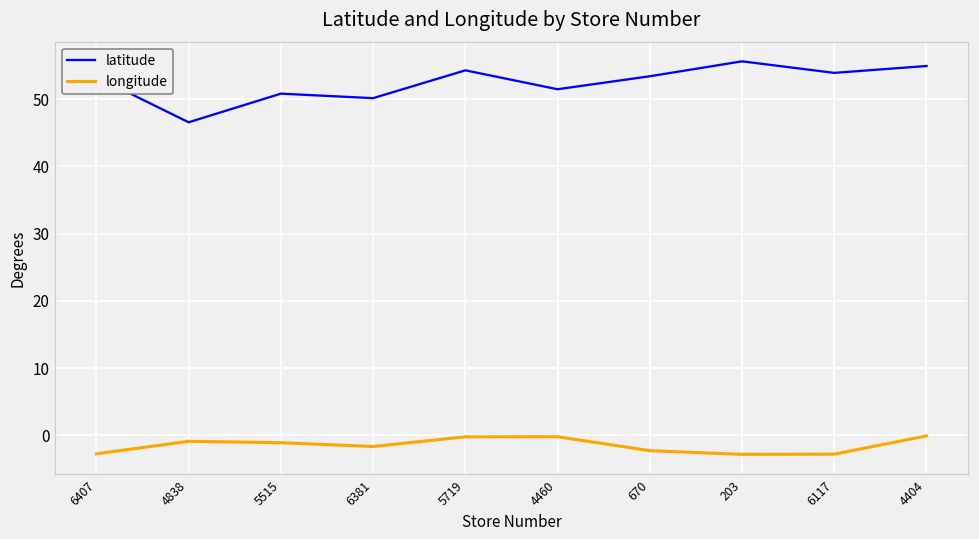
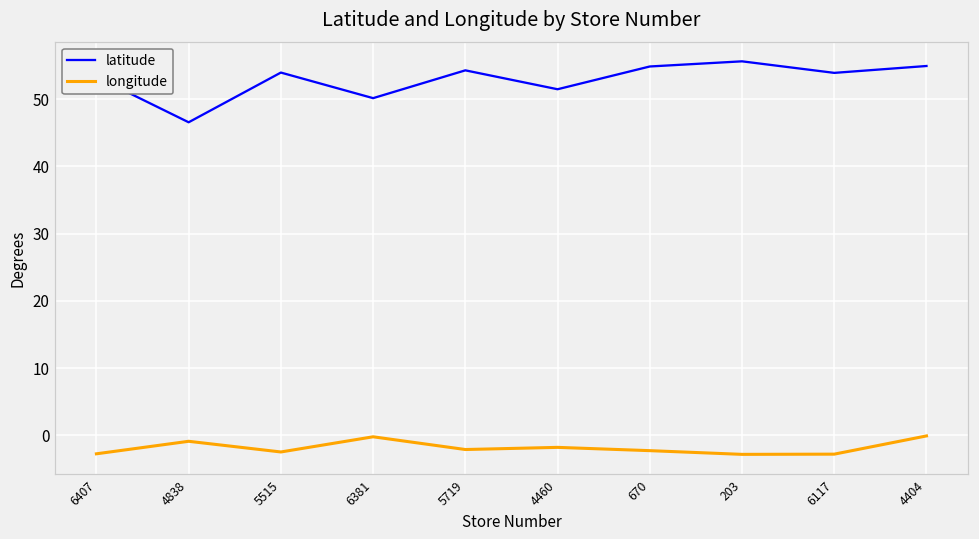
  {
    "latitude": {
      "4838": 47,
-     "5515": 51,
+     "5515": 54,
      "6381": 50,
      "5719": 54,
      "4460": 51,
-     "670": 53,
+     "670": 55,
      "203": 56,
      "6117": 54,
      "4404": 55
    },
    "longitude": {
      "6407": -3,
      "4838": -1,
-     "5515": -1,
-     "6381": -2,
-     "5719": 0,
-     "4460": 0,
+     "5515": -2,
+     "6381": 0,
+     "5719": -2,
+     "4460": -2,
      "670": -2,
      "203": -3,
      "6117": -3,
      "4404": 0
    }
  }
